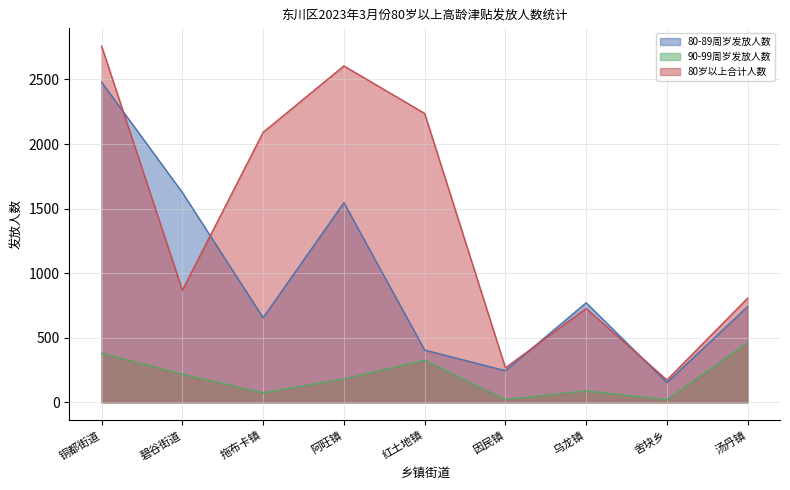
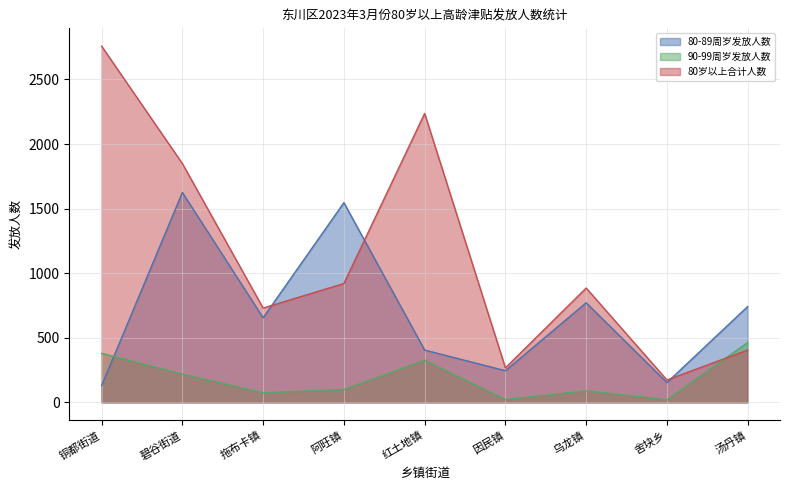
  {
    "80-89周岁发放人数": {
-     "铜都街道": 2480,
+     "铜都街道": 130,
      "碧谷街道": 1630,
      "拖布卡镇": 660,
      "阿旺镇": 1550,
      "红土地镇": 410,
      "因民镇": 250,
      "乌龙镇": 770,
      "舍块乡": 150,
      "汤丹镇": 740
    },
    "90-99周岁发放人数": {
      "铜都街道": 380,
      "碧谷街道": 220,
      "拖布卡镇": 70,
-     "阿旺镇": 180,
+     "阿旺镇": 100,
      "红土地镇": 330,
      "因民镇": 20,
      "乌龙镇": 90,
      "舍块乡": 20,
      "汤丹镇": 460
    },
    "80岁以上合计人数": {
      "铜都街道": 2760,
-     "碧谷街道": 870,
-     "拖布卡镇": 2090,
-     "阿旺镇": 2610,
+     "碧谷街道": 1850,
+     "拖布卡镇": 730,
+     "阿旺镇": 920,
      "红土地镇": 2240,
      "因民镇": 270,
-     "乌龙镇": 730,
+     "乌龙镇": 890,
      "舍块乡": 170,
-     "汤丹镇": 810
+     "汤丹镇": 410
    }
  }
